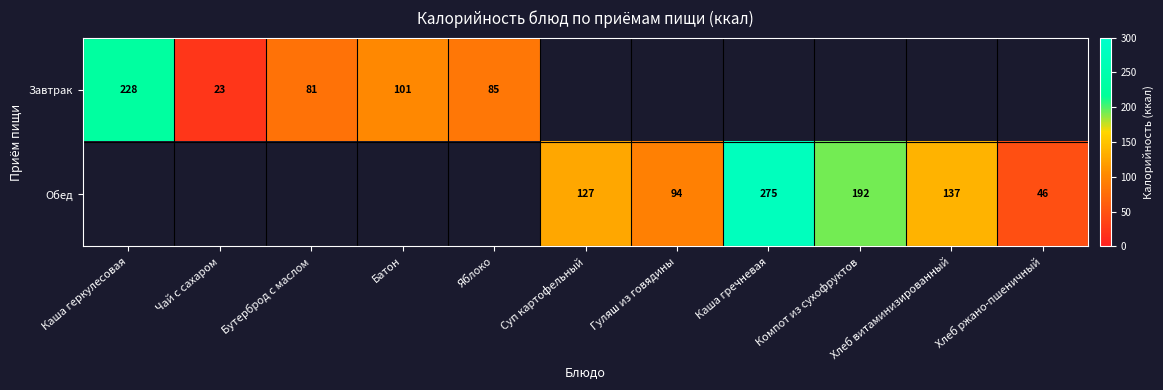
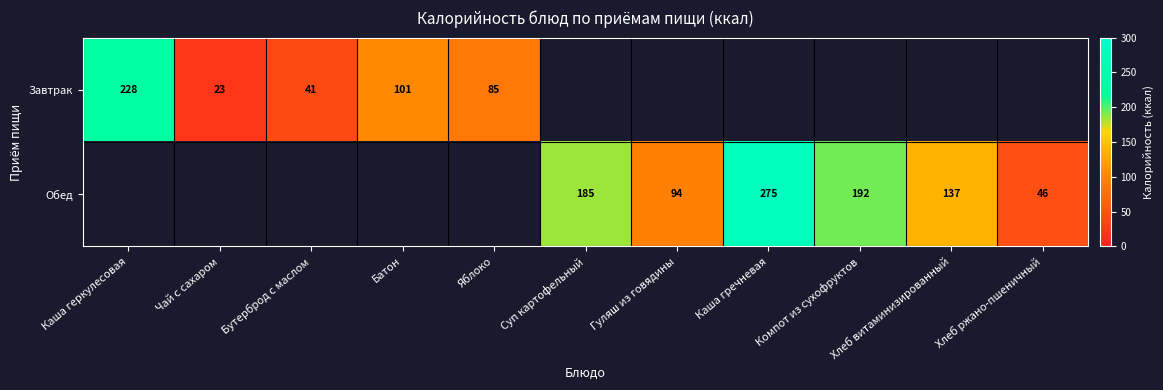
  {
    "Завтрак": {
      "Каша геркулесовая": 228,
      "Чай с сахаром": 23,
-     "Бутерброд с маслом": 81,
+     "Бутерброд с маслом": 41,
      "Батон": 101,
      "Яблоко": 85
    },
    "Обед": {
-     "Суп картофельный": 127,
+     "Суп картофельный": 185,
      "Гуляш из говядины": 94,
      "Каша гречневая": 275,
      "Компот из сухофруктов": 192,
      "Хлеб витаминизированный": 137,
      "Хлеб ржано-пшеничный": 46
    }
  }
